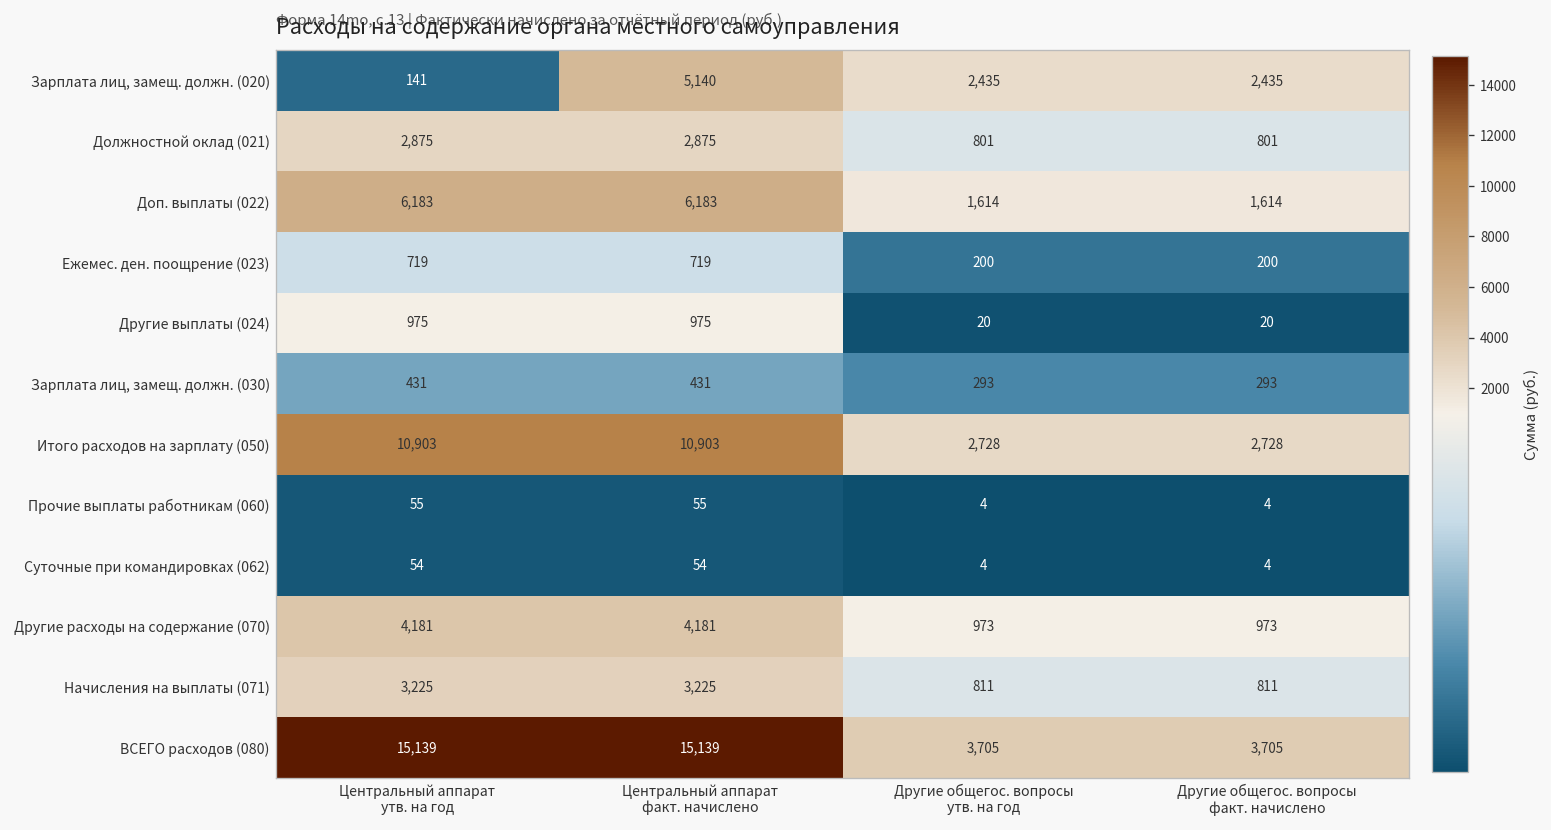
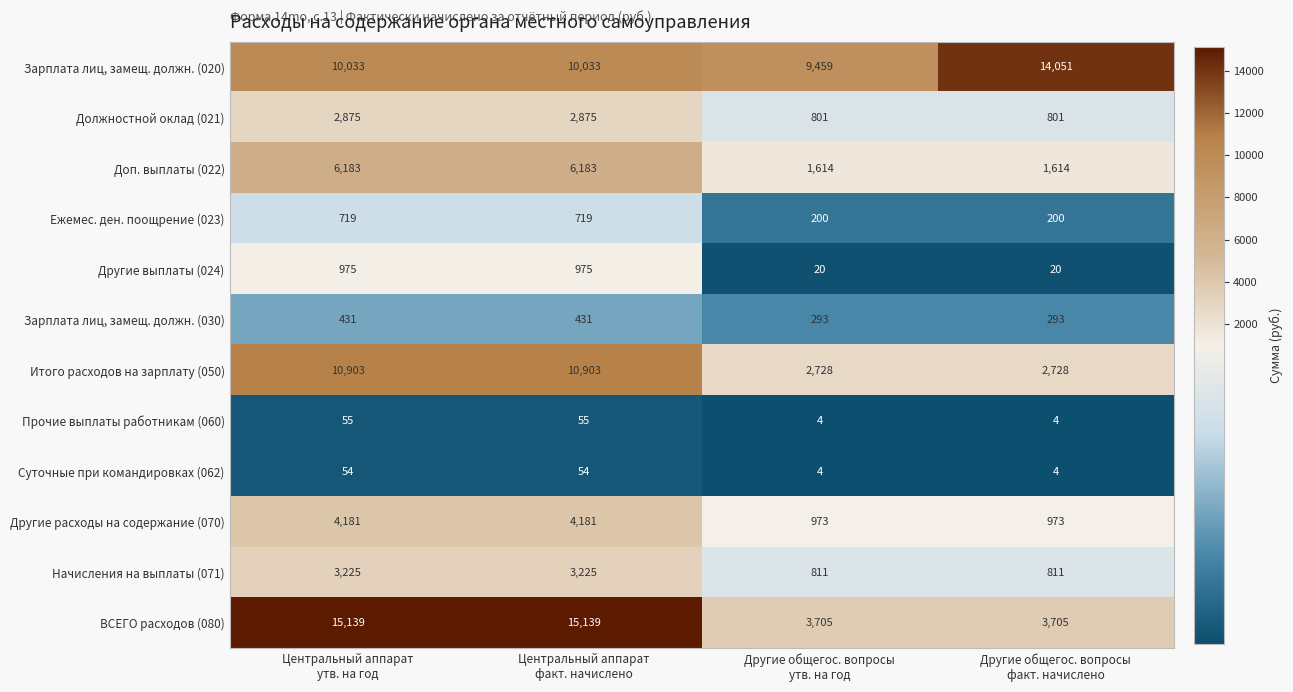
  {
    "Зарплата лиц, замещ. должн. (020)": {
-     "Центральный аппарат утв. на год": "141",
-     "Центральный аппарат факт. начислено": "5,140",
-     "Другие общегос. вопросы утв. на год": "2,435",
-     "Другие общегос. вопросы факт. начислено": "2,435"
+     "Центральный аппарат утв. на год": "10,033",
+     "Центральный аппарат факт. начислено": "10,033",
+     "Другие общегос. вопросы утв. на год": "9,459",
+     "Другие общегос. вопросы факт. начислено": "14,051"
    },
    "Должностной оклад (021)": {
      "Центральный аппарат утв. на год": "2,875",
      "Центральный аппарат факт. начислено": "2,875",
      "Другие общегос. вопросы утв. на год": "801",
      "Другие общегос. вопросы факт. начислено": "801"
    },
    "Доп. выплаты (022)": {
      "Центральный аппарат утв. на год": "6,183",
      "Центральный аппарат факт. начислено": "6,183",
      "Другие общегос. вопросы утв. на год": "1,614",
      "Другие общегос. вопросы факт. начислено": "1,614"
    },
    "Ежемес. ден. поощрение (023)": {
      "Центральный аппарат утв. на год": "719",
      "Центральный аппарат факт. начислено": "719",
      "Другие общегос. вопросы утв. на год": "200",
      "Другие общегос. вопросы факт. начислено": "200"
    },
    "Другие выплаты (024)": {
      "Центральный аппарат утв. на год": "975",
      "Центральный аппарат факт. начислено": "975",
      "Другие общегос. вопросы утв. на год": "20",
      "Другие общегос. вопросы факт. начислено": "20"
    },
    "Зарплата лиц, замещ. должн. (030)": {
      "Центральный аппарат утв. на год": "431",
      "Центральный аппарат факт. начислено": "431",
      "Другие общегос. вопросы утв. на год": "293",
      "Другие общегос. вопросы факт. начислено": "293"
    },
    "Итого расходов на зарплату (050)": {
      "Центральный аппарат утв. на год": "10,903",
      "Центральный аппарат факт. начислено": "10,903",
      "Другие общегос. вопросы утв. на год": "2,728",
      "Другие общегос. вопросы факт. начислено": "2,728"
    },
    "Прочие выплаты работникам (060)": {
      "Центральный аппарат утв. на год": "55",
      "Центральный аппарат факт. начислено": "55",
      "Другие общегос. вопросы утв. на год": "4",
      "Другие общегос. вопросы факт. начислено": "4"
    },
    "Суточные при командировках (062)": {
      "Центральный аппарат утв. на год": "54",
      "Центральный аппарат факт. начислено": "54",
      "Другие общегос. вопросы утв. на год": "4",
      "Другие общегос. вопросы факт. начислено": "4"
    },
    "Другие расходы на содержание (070)": {
      "Центральный аппарат утв. на год": "4,181",
      "Центральный аппарат факт. начислено": "4,181",
      "Другие общегос. вопросы утв. на год": "973",
      "Другие общегос. вопросы факт. начислено": "973"
    },
    "Начисления на выплаты (071)": {
      "Центральный аппарат утв. на год": "3,225",
      "Центральный аппарат факт. начислено": "3,225",
      "Другие общегос. вопросы утв. на год": "811",
      "Другие общегос. вопросы факт. начислено": "811"
    },
    "ВСЕГО расходов (080)": {
      "Центральный аппарат утв. на год": "15,139",
      "Центральный аппарат факт. начислено": "15,139",
      "Другие общегос. вопросы утв. на год": "3,705",
      "Другие общегос. вопросы факт. начислено": "3,705"
    }
  }
